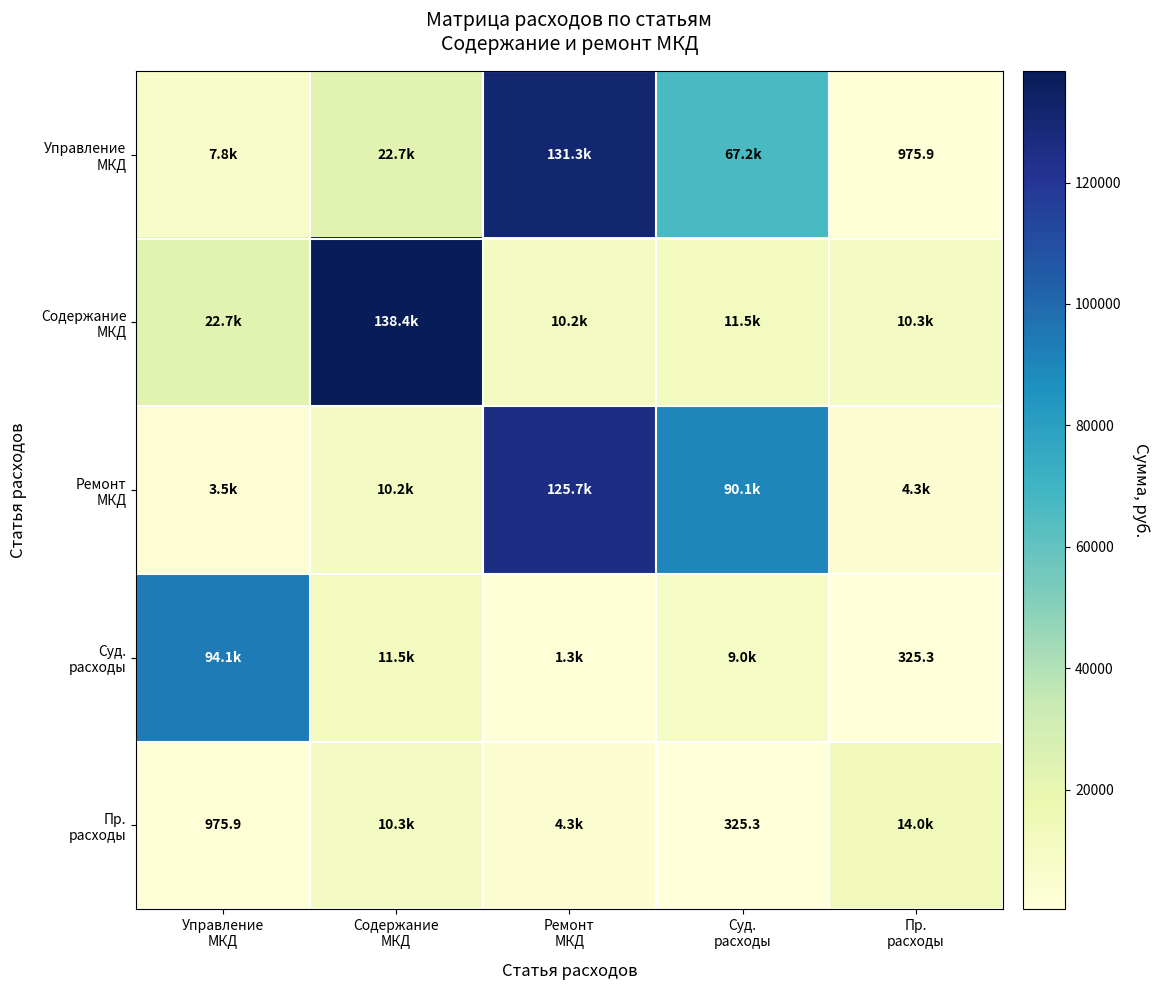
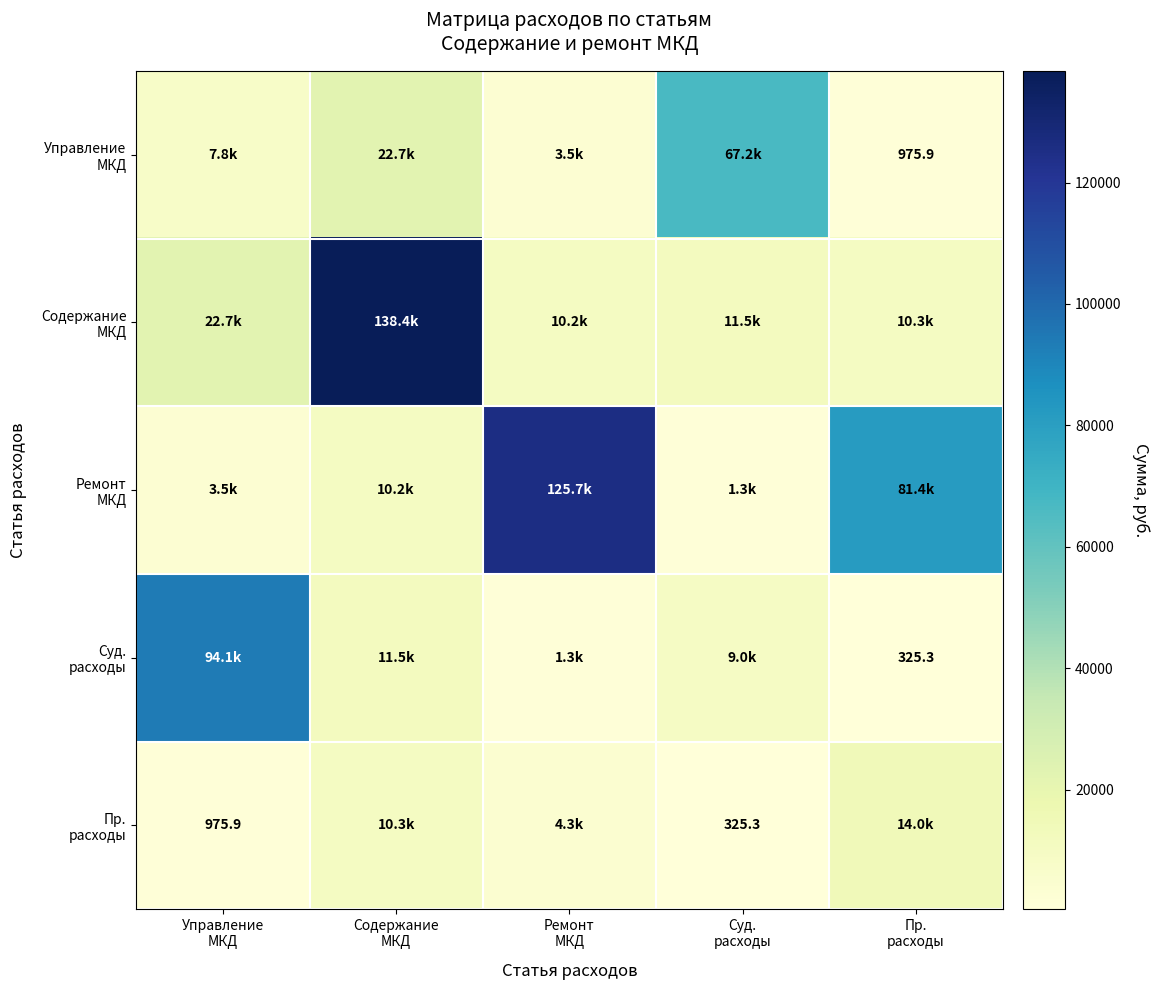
  {
    "Управление МКД": {
      "Управление МКД": "7.8k",
      "Содержание МКД": "22.7k",
-     "Ремонт МКД": "131.3k",
+     "Ремонт МКД": "3.5k",
      "Суд. расходы": "67.2k",
      "Пр. расходы": "975.9"
    },
    "Содержание МКД": {
      "Управление МКД": "22.7k",
      "Содержание МКД": "138.4k",
      "Ремонт МКД": "10.2k",
      "Суд. расходы": "11.5k",
      "Пр. расходы": "10.3k"
    },
    "Ремонт МКД": {
      "Управление МКД": "3.5k",
      "Содержание МКД": "10.2k",
      "Ремонт МКД": "125.7k",
-     "Суд. расходы": "90.1k",
-     "Пр. расходы": "4.3k"
+     "Суд. расходы": "1.3k",
+     "Пр. расходы": "81.4k"
    },
    "Суд. расходы": {
      "Управление МКД": "94.1k",
      "Содержание МКД": "11.5k",
      "Ремонт МКД": "1.3k",
      "Суд. расходы": "9.0k",
      "Пр. расходы": "325.3"
    },
    "Пр. расходы": {
      "Управление МКД": "975.9",
      "Содержание МКД": "10.3k",
      "Ремонт МКД": "4.3k",
      "Суд. расходы": "325.3",
      "Пр. расходы": "14.0k"
    }
  }
